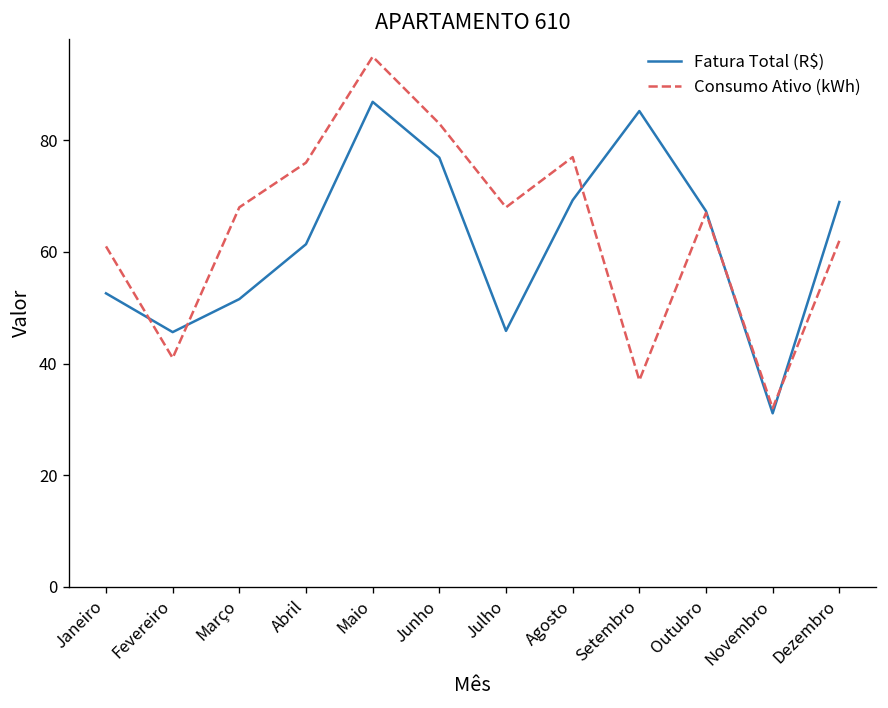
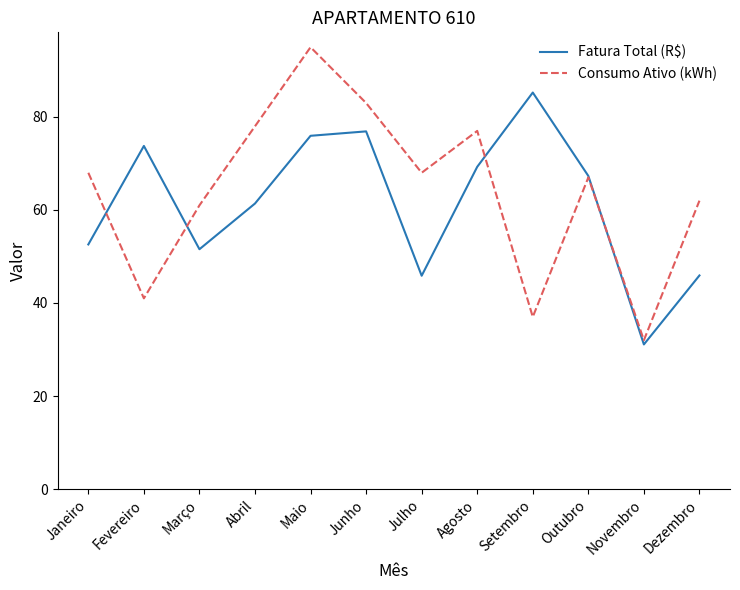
  {
    "Fatura Total (R$)": {
      "Janeiro": 53,
-     "Fevereiro": 46,
+     "Fevereiro": 74,
      "Março": 52,
      "Abril": 61,
-     "Maio": 87,
+     "Maio": 76,
      "Junho": 77,
      "Julho": 46,
      "Agosto": 69,
      "Setembro": 85,
      "Novembro": 31,
-     "Dezembro": 69
+     "Dezembro": 46
    },
    "Consumo Ativo (kWh)": {
-     "Janeiro": 61,
+     "Janeiro": 68,
      "Fevereiro": 41,
-     "Março": 68,
-     "Abril": 76,
+     "Março": 61,
+     "Abril": 78,
      "Maio": 95,
      "Junho": 83,
      "Julho": 68,
      "Agosto": 77,
      "Setembro": 37,
      "Novembro": 32,
      "Dezembro": 62
    }
  }
